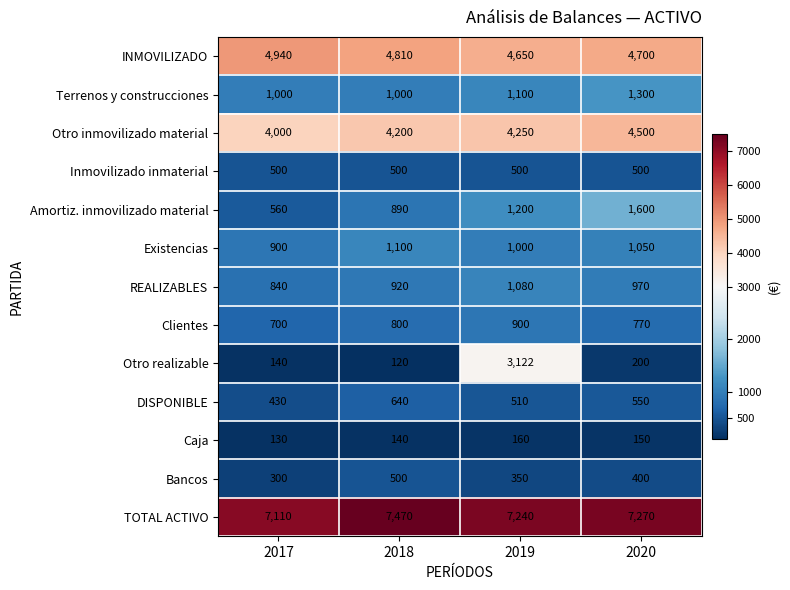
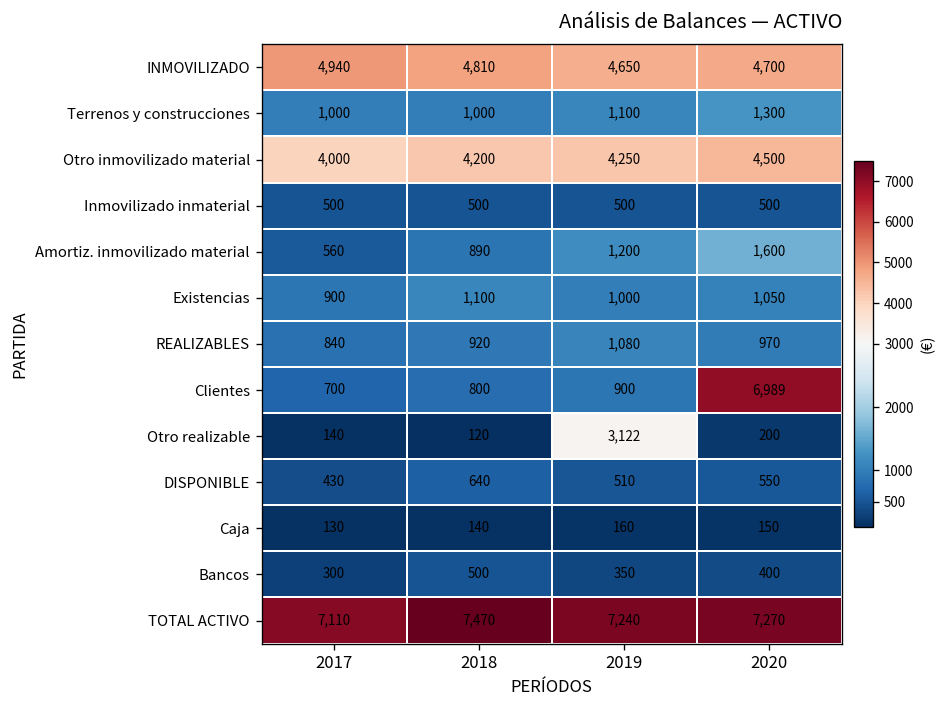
  {
    "INMOVILIZADO": {
      "2017": "4,940",
      "2018": "4,810",
      "2019": "4,650",
      "2020": "4,700"
    },
    "Terrenos y construcciones": {
      "2017": "1,000",
      "2018": "1,000",
      "2019": "1,100",
      "2020": "1,300"
    },
    "Otro inmovilizado material": {
      "2017": "4,000",
      "2018": "4,200",
      "2019": "4,250",
      "2020": "4,500"
    },
    "Inmovilizado inmaterial": {
      "2017": "500",
      "2018": "500",
      "2019": "500",
      "2020": "500"
    },
    "Amortiz. inmovilizado material": {
      "2017": "560",
      "2018": "890",
      "2019": "1,200",
      "2020": "1,600"
    },
    "Existencias": {
      "2017": "900",
      "2018": "1,100",
      "2019": "1,000",
      "2020": "1,050"
    },
    "REALIZABLES": {
      "2017": "840",
      "2018": "920",
      "2019": "1,080",
      "2020": "970"
    },
    "Clientes": {
      "2017": "700",
      "2018": "800",
      "2019": "900",
-     "2020": "770"
+     "2020": "6,989"
    },
    "Otro realizable": {
      "2017": "140",
      "2018": "120",
      "2019": "3,122",
      "2020": "200"
    },
    "DISPONIBLE": {
      "2017": "430",
      "2018": "640",
      "2019": "510",
      "2020": "550"
    },
    "Caja": {
      "2017": "130",
      "2018": "140",
      "2019": "160",
      "2020": "150"
    },
    "Bancos": {
      "2017": "300",
      "2018": "500",
      "2019": "350",
      "2020": "400"
    },
    "TOTAL ACTIVO": {
      "2017": "7,110",
      "2018": "7,470",
      "2019": "7,240",
      "2020": "7,270"
    }
  }
